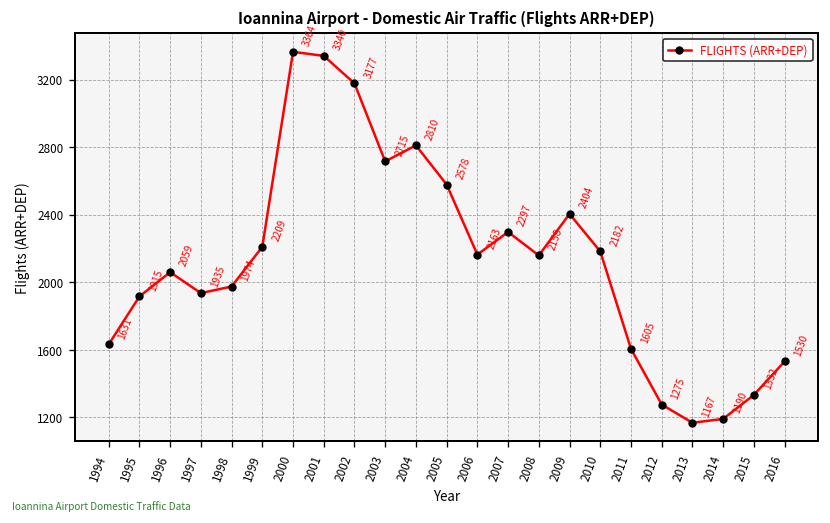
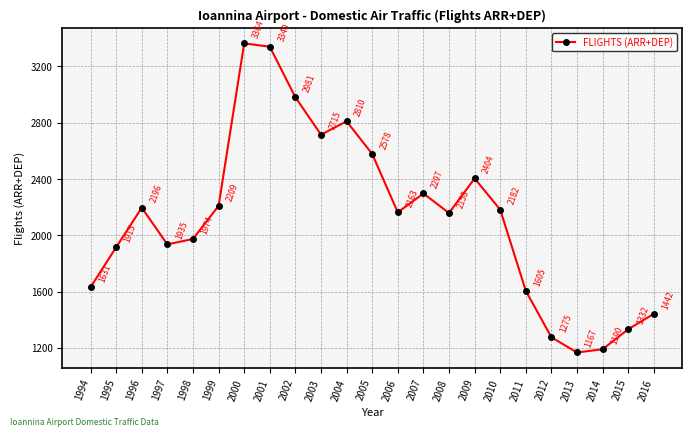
  {
    "1994": 1631,
    "1995": 1915,
-   "1996": 2059,
+   "1996": 2196,
    "1997": 1935,
    "1998": 1974,
    "1999": 2209,
    "2000": 3364,
    "2001": 3340,
-   "2002": 3177,
+   "2002": 2981,
    "2003": 2715,
    "2004": 2810,
    "2005": 2578,
    "2006": 2163,
    "2007": 2297,
    "2008": 2158,
    "2009": 2404,
    "2010": 2182,
    "2011": 1605,
    "2012": 1275,
    "2013": 1167,
    "2014": 1190,
    "2015": 1332,
-   "2016": 1530
+   "2016": 1442
  }
